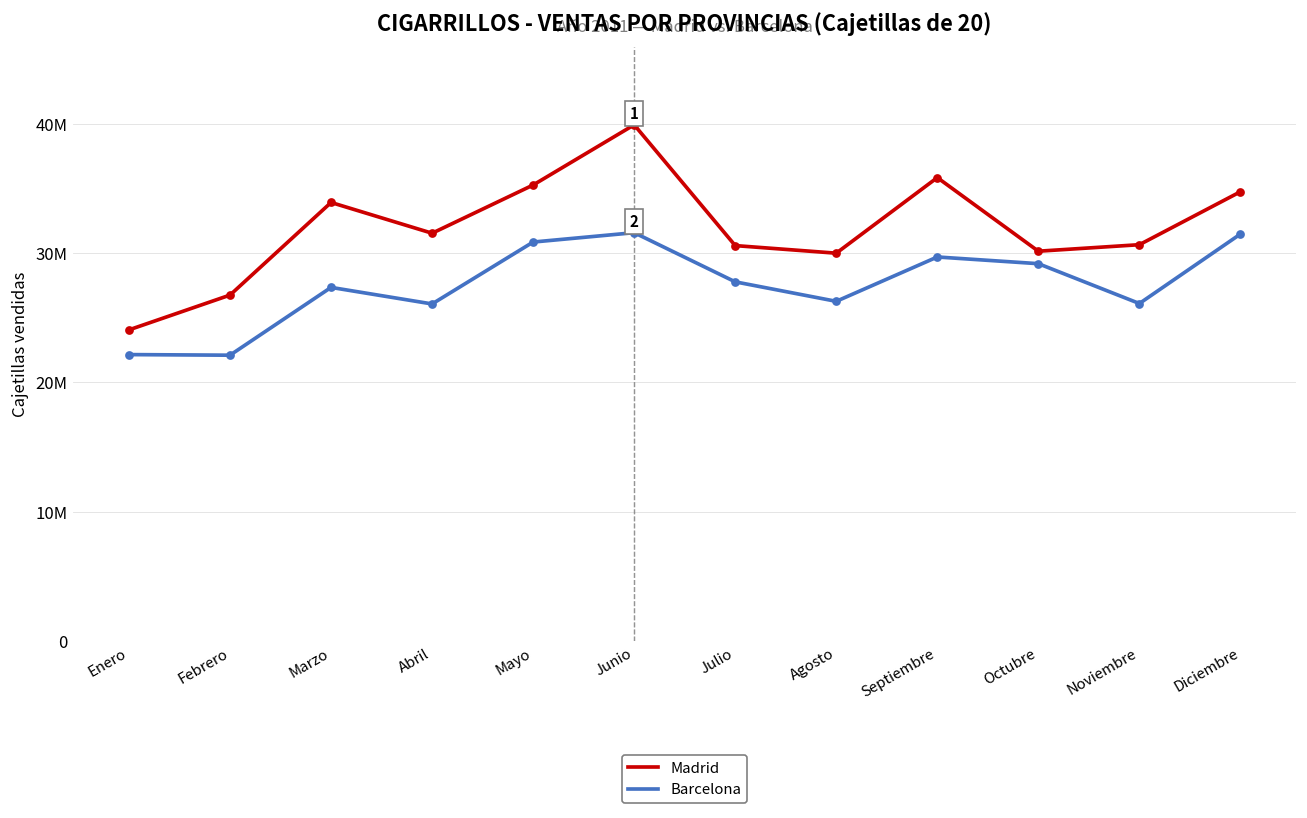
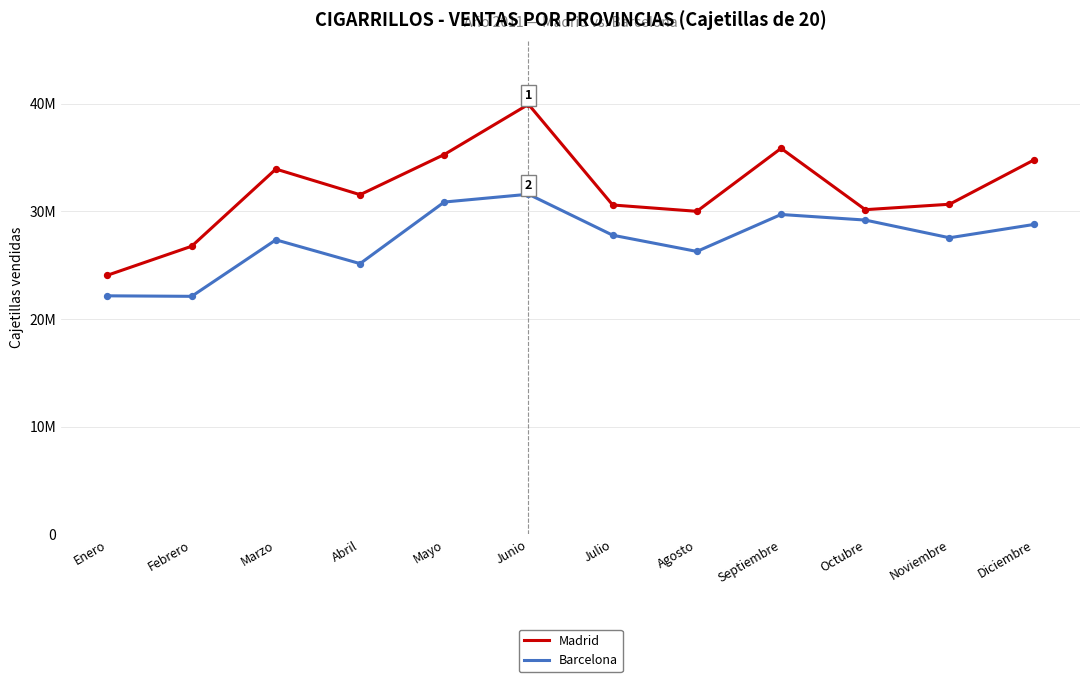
  {
    "Madrid": {
      "Enero": 24100000,
      "Febrero": 26800000,
      "Marzo": 33900000,
      "Abril": 31500000,
      "Mayo": 35300000,
      "Julio": 30600000,
      "Agosto": 30000000,
      "Septiembre": 35800000,
      "Octubre": 30100000,
      "Noviembre": 30700000,
      "Diciembre": 34700000
    },
    "Barcelona": {
      "Enero": 22200000,
      "Febrero": 22100000,
      "Marzo": 27300000,
-     "Abril": 26100000,
+     "Abril": 25100000,
      "Mayo": 30900000,
      "Julio": 27800000,
      "Agosto": 26300000,
      "Septiembre": 29700000,
      "Octubre": 29200000,
-     "Noviembre": 26100000,
-     "Diciembre": 31500000
+     "Noviembre": 27500000,
+     "Diciembre": 28800000
    }
  }
